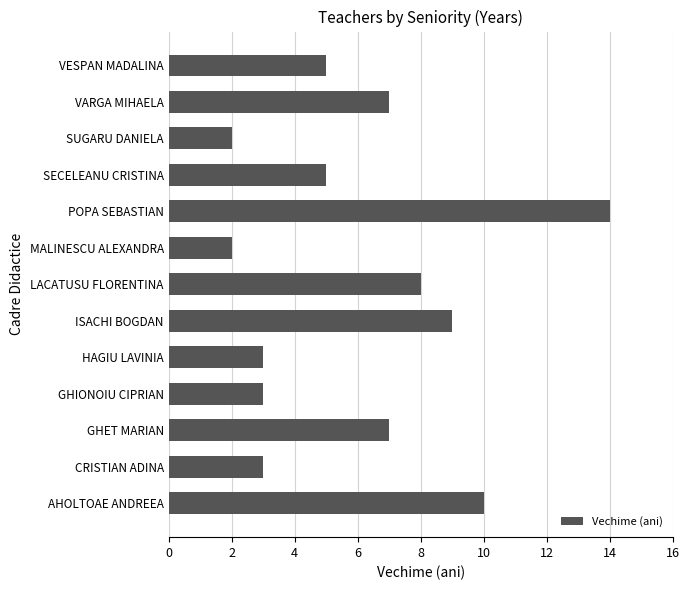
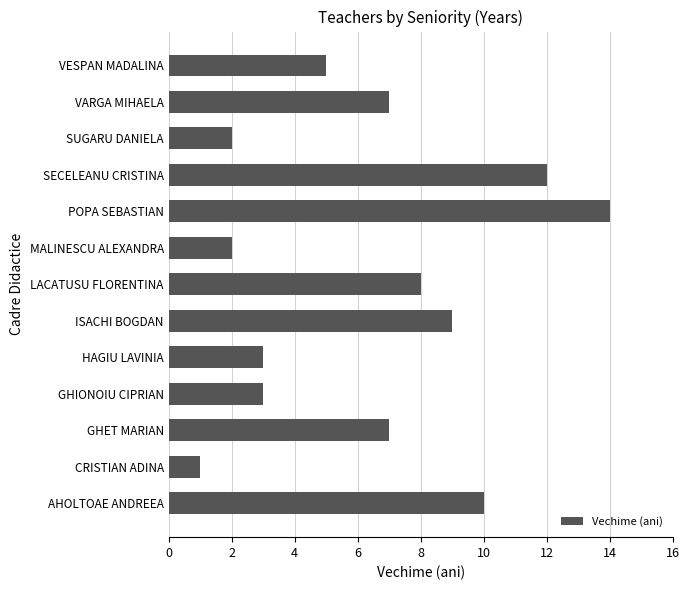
  {
    "VESPAN MADALINA": 5,
    "VARGA MIHAELA": 7,
    "SUGARU DANIELA": 2,
-   "SECELEANU CRISTINA": 5,
+   "SECELEANU CRISTINA": 12,
    "POPA SEBASTIAN": 14,
    "MALINESCU ALEXANDRA": 2,
    "LACATUSU FLORENTINA": 8,
    "ISACHI BOGDAN": 9,
    "HAGIU LAVINIA": 3,
    "GHIONOIU CIPRIAN": 3,
    "GHET MARIAN": 7,
-   "CRISTIAN ADINA": 3,
+   "CRISTIAN ADINA": 1,
    "AHOLTOAE ANDREEA": 10
  }
